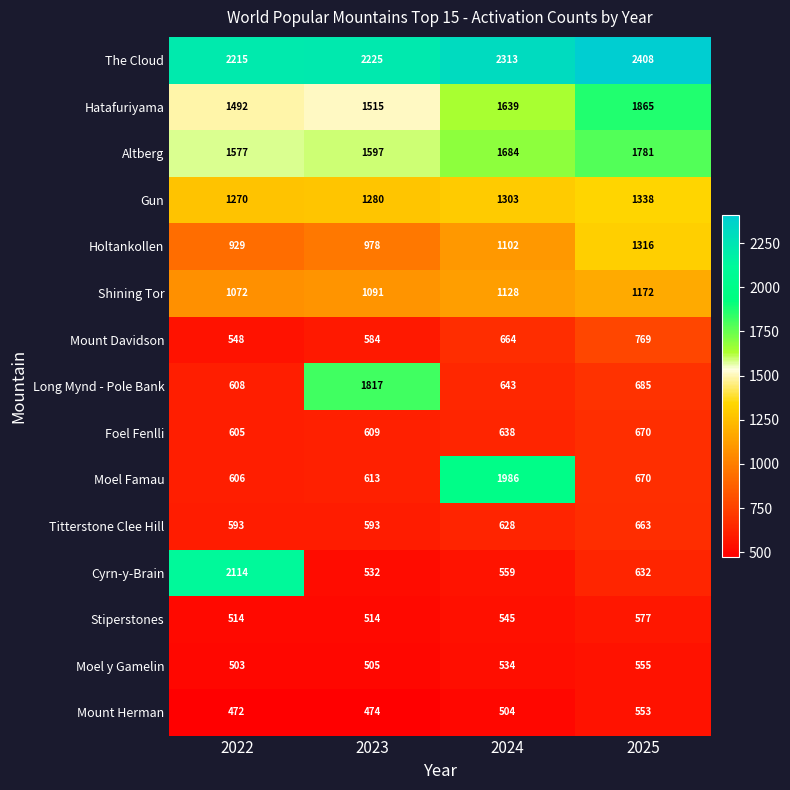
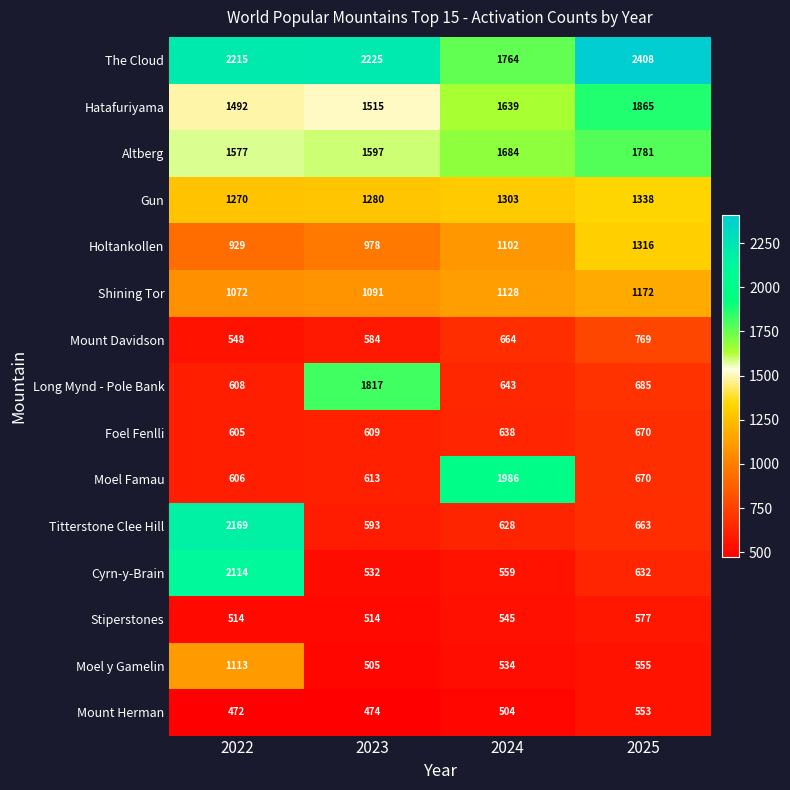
  {
    "The Cloud": {
      "2022": 2215,
      "2023": 2225,
-     "2024": 2313,
+     "2024": 1764,
      "2025": 2408
    },
    "Hatafuriyama": {
      "2022": 1492,
      "2023": 1515,
      "2024": 1639,
      "2025": 1865
    },
    "Altberg": {
      "2022": 1577,
      "2023": 1597,
      "2024": 1684,
      "2025": 1781
    },
    "Gun": {
      "2022": 1270,
      "2023": 1280,
      "2024": 1303,
      "2025": 1338
    },
    "Holtankollen": {
      "2022": 929,
      "2023": 978,
      "2024": 1102,
      "2025": 1316
    },
    "Shining Tor": {
      "2022": 1072,
      "2023": 1091,
      "2024": 1128,
      "2025": 1172
    },
    "Mount Davidson": {
      "2022": 548,
      "2023": 584,
      "2024": 664,
      "2025": 769
    },
    "Long Mynd - Pole Bank": {
      "2022": 608,
      "2023": 1817,
      "2024": 643,
      "2025": 685
    },
    "Foel Fenlli": {
      "2022": 605,
      "2023": 609,
      "2024": 638,
      "2025": 670
    },
    "Moel Famau": {
      "2022": 606,
      "2023": 613,
      "2024": 1986,
      "2025": 670
    },
    "Titterstone Clee Hill": {
-     "2022": 593,
+     "2022": 2169,
      "2023": 593,
      "2024": 628,
      "2025": 663
    },
    "Cyrn-y-Brain": {
      "2022": 2114,
      "2023": 532,
      "2024": 559,
      "2025": 632
    },
    "Stiperstones": {
      "2022": 514,
      "2023": 514,
      "2024": 545,
      "2025": 577
    },
    "Moel y Gamelin": {
-     "2022": 503,
+     "2022": 1113,
      "2023": 505,
      "2024": 534,
      "2025": 555
    },
    "Mount Herman": {
      "2022": 472,
      "2023": 474,
      "2024": 504,
      "2025": 553
    }
  }
